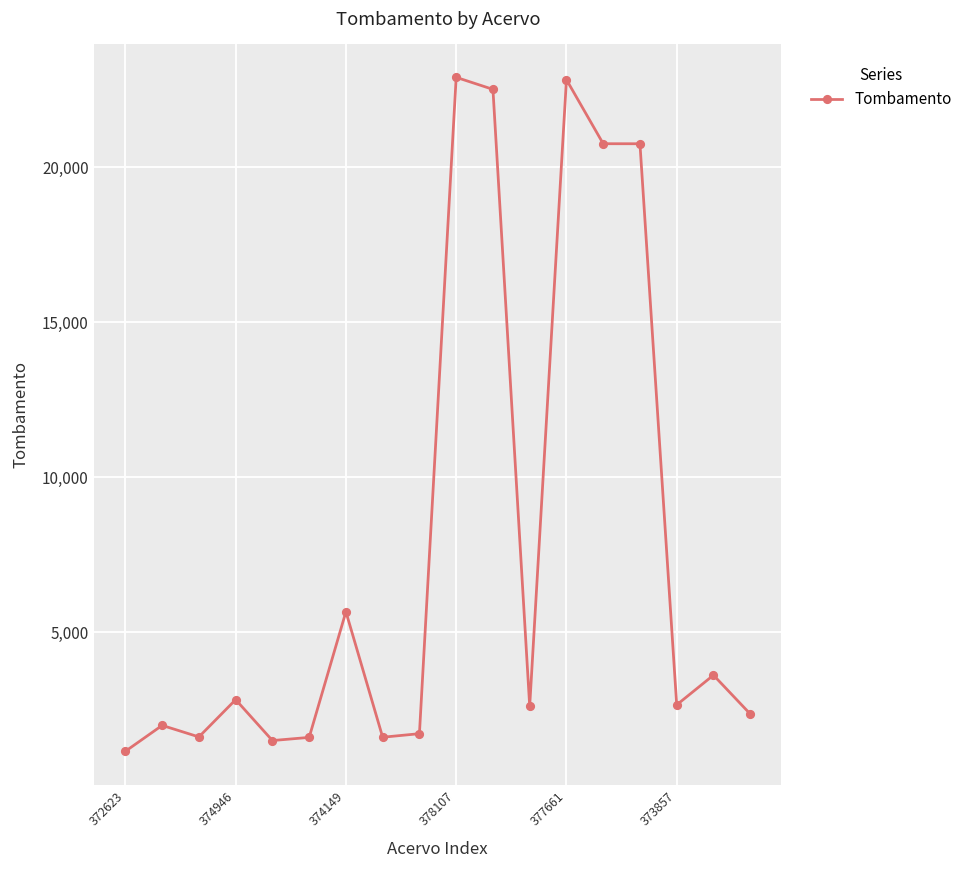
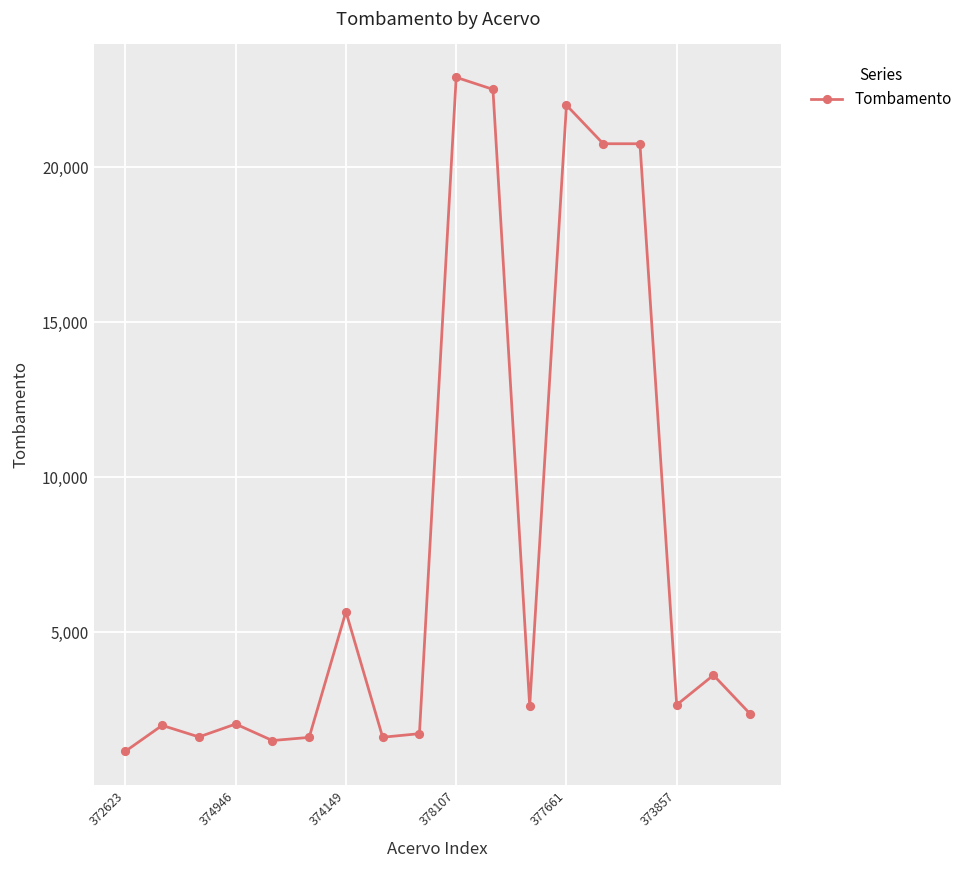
  {
    "372623": "1,200",
-   "374946": "2,800",
+   "374946": "2,000",
    "374149": "5,700",
    "378107": "22,900",
-   "377661": "22,800",
+   "377661": "22,000",
    "373857": "2,700"
  }
